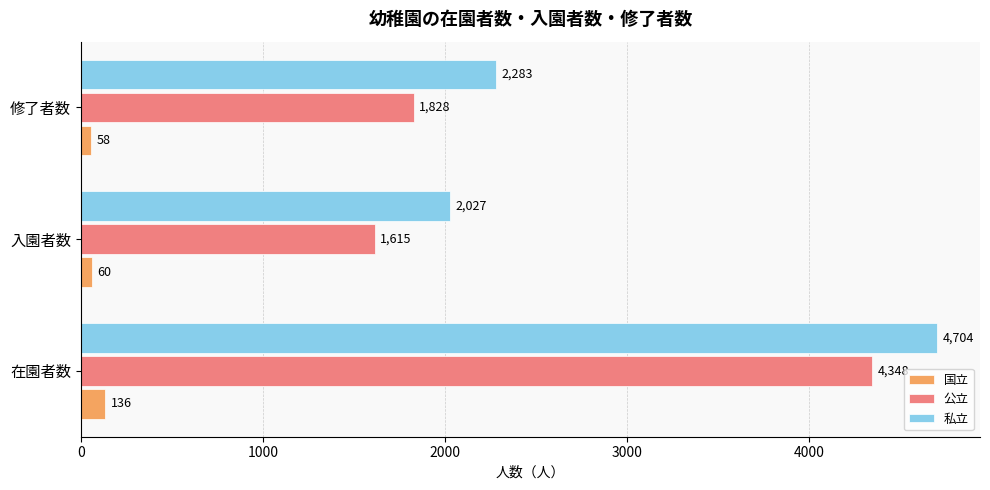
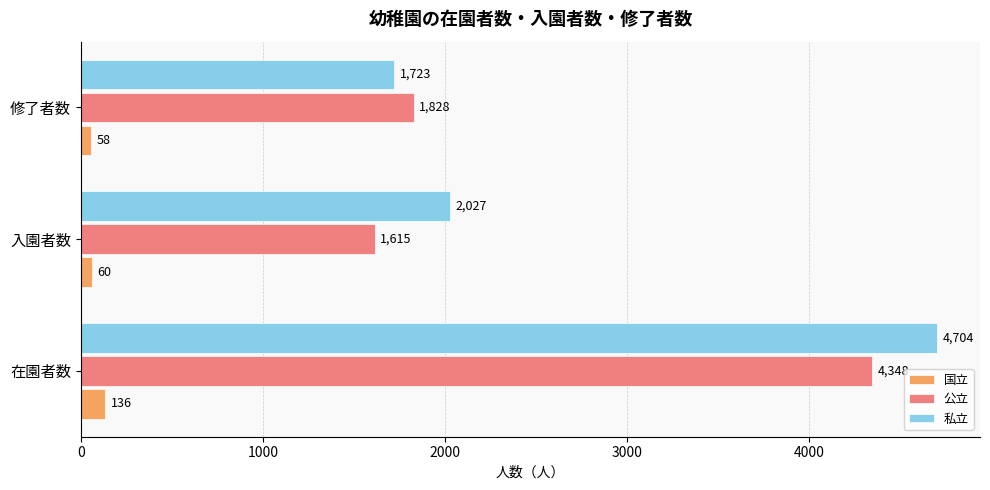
  {
    "私立": {
-     "修了者数": "2,283",
+     "修了者数": "1,723",
      "入園者数": "2,027",
      "在園者数": "4,704"
    }
  }
